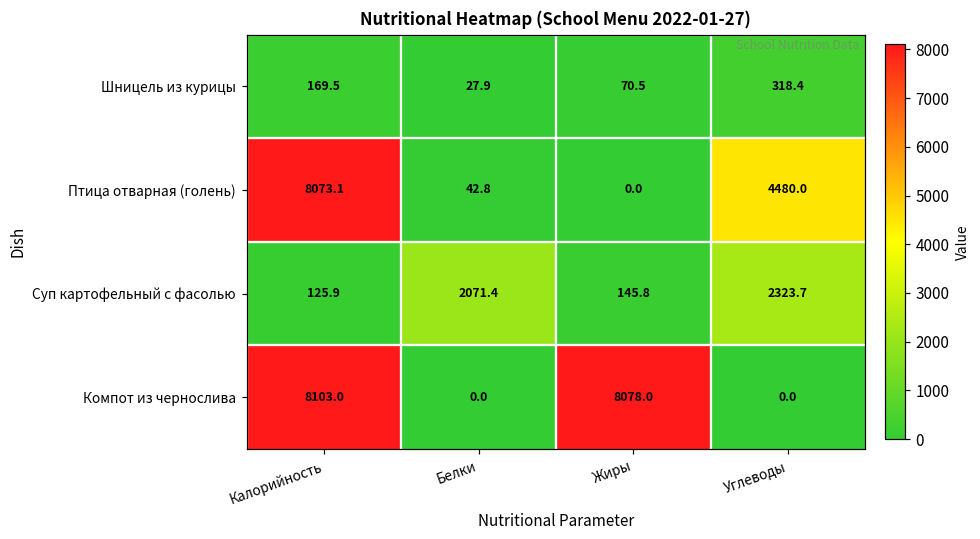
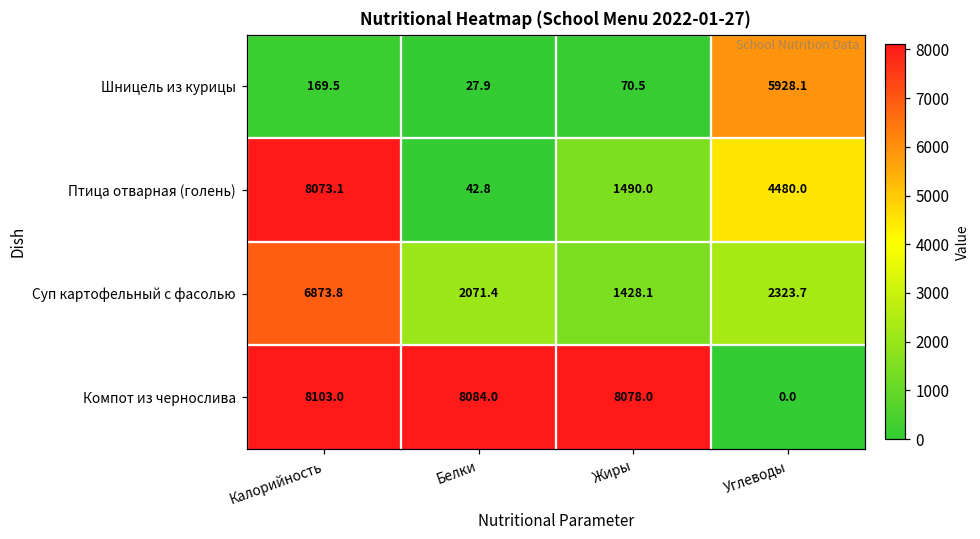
  {
    "Шницель из курицы": {
      "Калорийность": 169.5,
      "Белки": 27.9,
      "Жиры": 70.5,
-     "Углеводы": 318.4
+     "Углеводы": 5928.1
    },
    "Птица отварная (голень)": {
      "Калорийность": 8073.1,
      "Белки": 42.8,
-     "Жиры": 0.0,
+     "Жиры": 1490.0,
      "Углеводы": 4480.0
    },
    "Суп картофельный с фасолью": {
-     "Калорийность": 125.9,
+     "Калорийность": 6873.8,
      "Белки": 2071.4,
-     "Жиры": 145.8,
+     "Жиры": 1428.1,
      "Углеводы": 2323.7
    },
    "Компот из чернослива": {
      "Калорийность": 8103.0,
-     "Белки": 0.0,
+     "Белки": 8084.0,
      "Жиры": 8078.0,
      "Углеводы": 0.0
    }
  }
